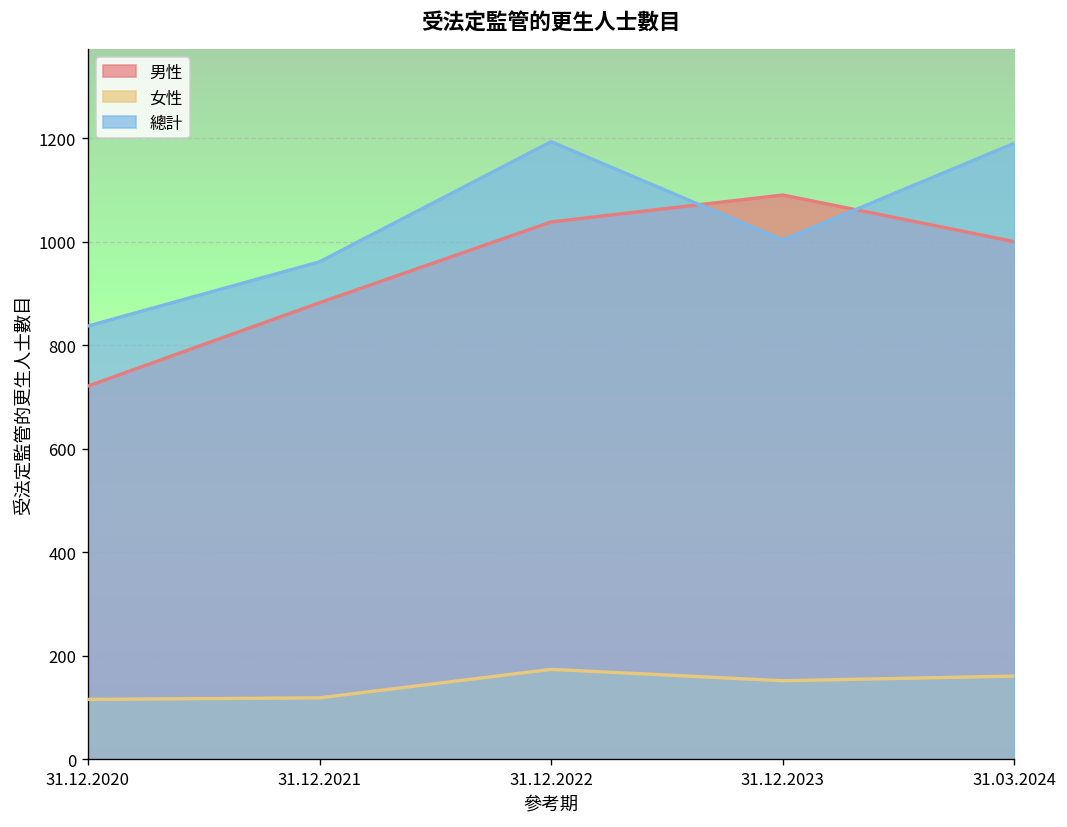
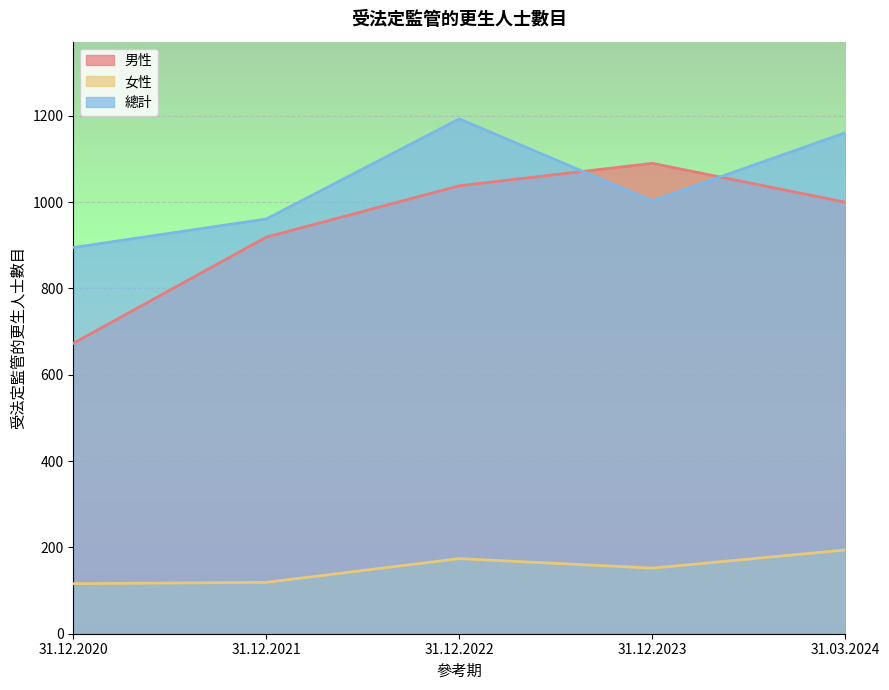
  {
    "男性": {
-     "31.12.2020": 720,
-     "31.12.2021": 880,
+     "31.12.2020": 670,
+     "31.12.2021": 920,
      "31.12.2022": 1040,
      "31.12.2023": 1090,
      "31.03.2024": 1000
    },
    "女性": {
      "31.12.2020": 120,
      "31.12.2021": 120,
      "31.12.2022": 170,
      "31.12.2023": 150,
-     "31.03.2024": 160
+     "31.03.2024": 190
    },
    "總計": {
-     "31.12.2020": 840,
+     "31.12.2020": 900,
      "31.12.2021": 960,
      "31.12.2022": 1190,
      "31.12.2023": 1000,
-     "31.03.2024": 1190
+     "31.03.2024": 1160
    }
  }
